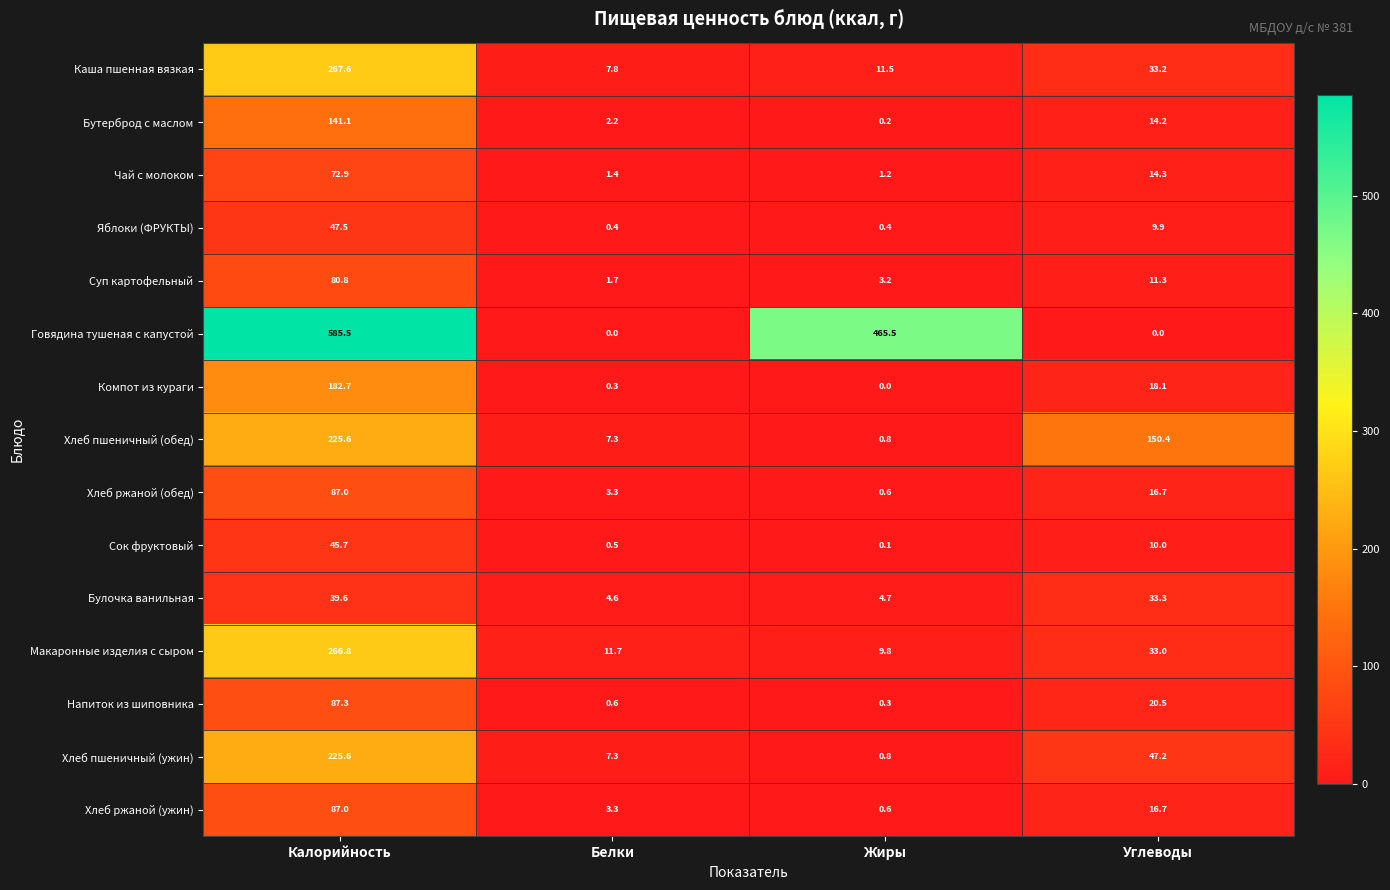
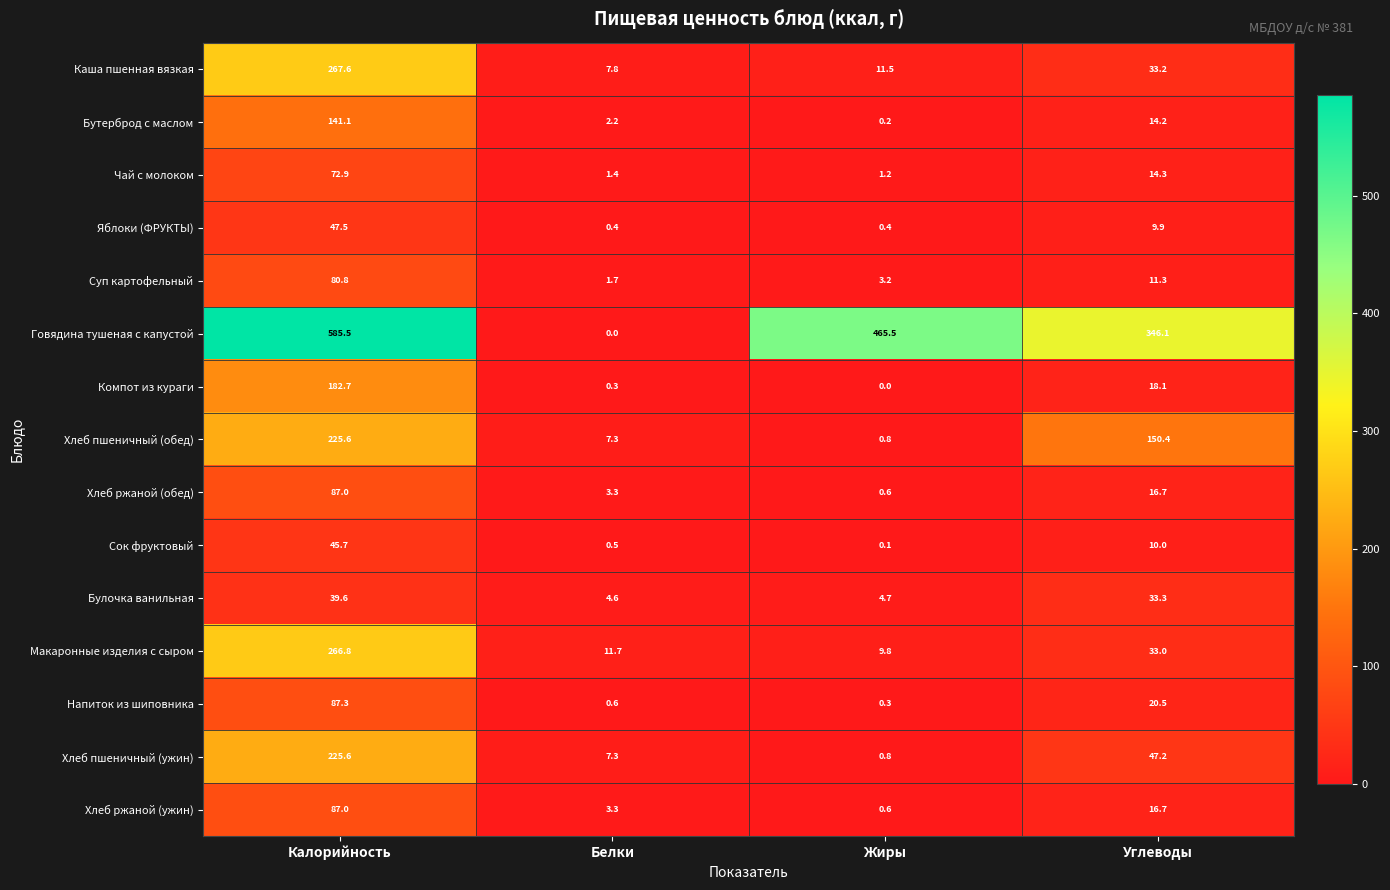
  {
    "Каша пшенная вязкая": {
      "Калорийность": 267.6,
      "Белки": 7.8,
      "Жиры": 11.5,
      "Углеводы": 33.2
    },
    "Бутерброд с маслом": {
      "Калорийность": 141.1,
      "Белки": 2.2,
      "Жиры": 0.2,
      "Углеводы": 14.2
    },
    "Чай с молоком": {
      "Калорийность": 72.9,
      "Белки": 1.4,
      "Жиры": 1.2,
      "Углеводы": 14.3
    },
    "Яблоки (ФРУКТЫ)": {
      "Калорийность": 47.5,
      "Белки": 0.4,
      "Жиры": 0.4,
      "Углеводы": 9.9
    },
    "Суп картофельный": {
      "Калорийность": 80.8,
      "Белки": 1.7,
      "Жиры": 3.2,
      "Углеводы": 11.3
    },
    "Говядина тушеная с капустой": {
      "Калорийность": 585.5,
      "Белки": 0.0,
      "Жиры": 465.5,
-     "Углеводы": 0.0
+     "Углеводы": 346.1
    },
    "Компот из кураги": {
      "Калорийность": 182.7,
      "Белки": 0.3,
      "Жиры": 0.0,
      "Углеводы": 18.1
    },
    "Хлеб пшеничный (обед)": {
      "Калорийность": 225.6,
      "Белки": 7.3,
      "Жиры": 0.8,
      "Углеводы": 150.4
    },
    "Хлеб ржаной (обед)": {
      "Калорийность": 87.0,
      "Белки": 3.3,
      "Жиры": 0.6,
      "Углеводы": 16.7
    },
    "Сок фруктовый": {
      "Калорийность": 45.7,
      "Белки": 0.5,
      "Жиры": 0.1,
      "Углеводы": 10.0
    },
    "Булочка ванильная": {
      "Калорийность": 39.6,
      "Белки": 4.6,
      "Жиры": 4.7,
      "Углеводы": 33.3
    },
    "Макаронные изделия с сыром": {
      "Калорийность": 266.8,
      "Белки": 11.7,
      "Жиры": 9.8,
      "Углеводы": 33.0
    },
    "Напиток из шиповника": {
      "Калорийность": 87.3,
      "Белки": 0.6,
      "Жиры": 0.3,
      "Углеводы": 20.5
    },
    "Хлеб пшеничный (ужин)": {
      "Калорийность": 225.6,
      "Белки": 7.3,
      "Жиры": 0.8,
      "Углеводы": 47.2
    },
    "Хлеб ржаной (ужин)": {
      "Калорийность": 87.0,
      "Белки": 3.3,
      "Жиры": 0.6,
      "Углеводы": 16.7
    }
  }
